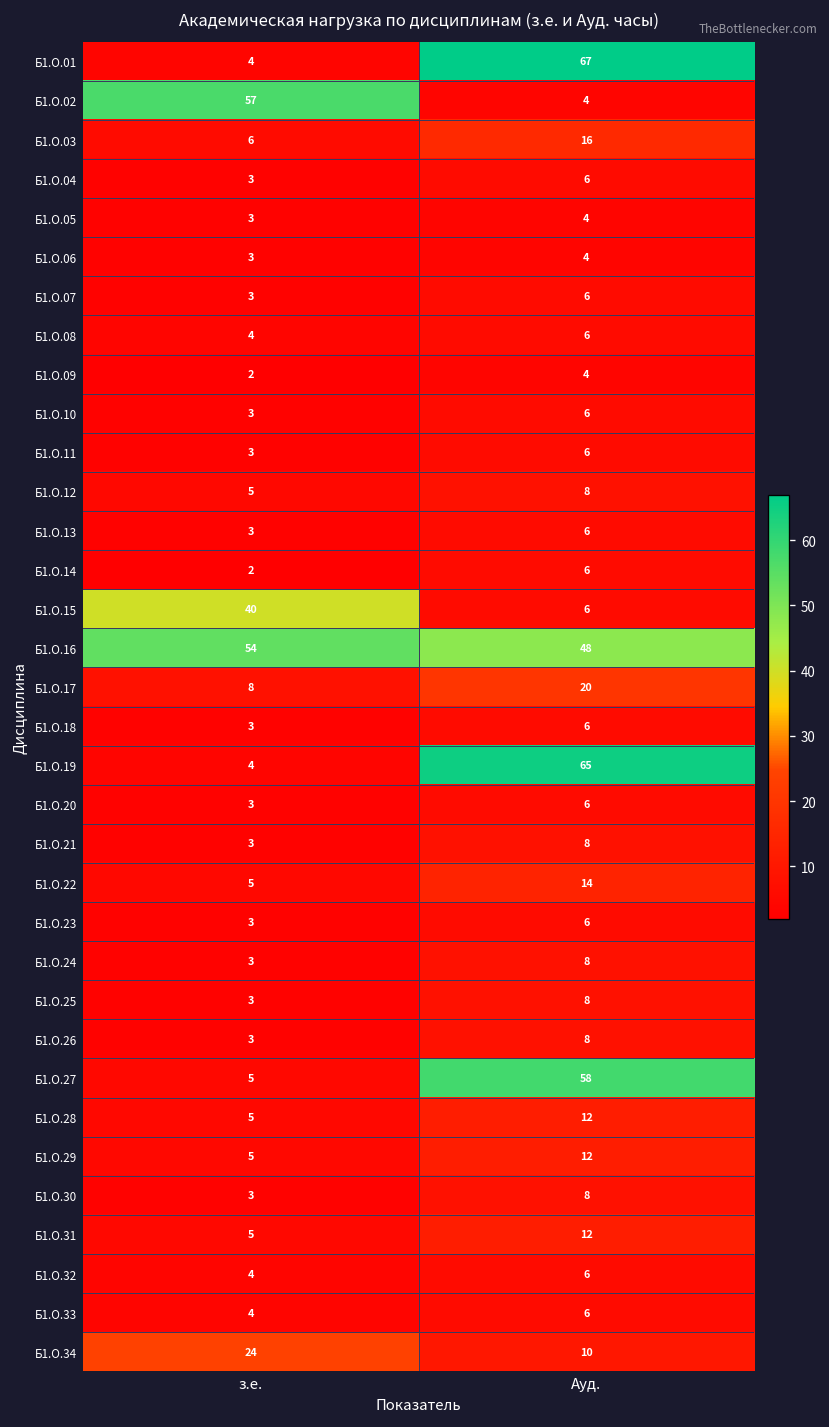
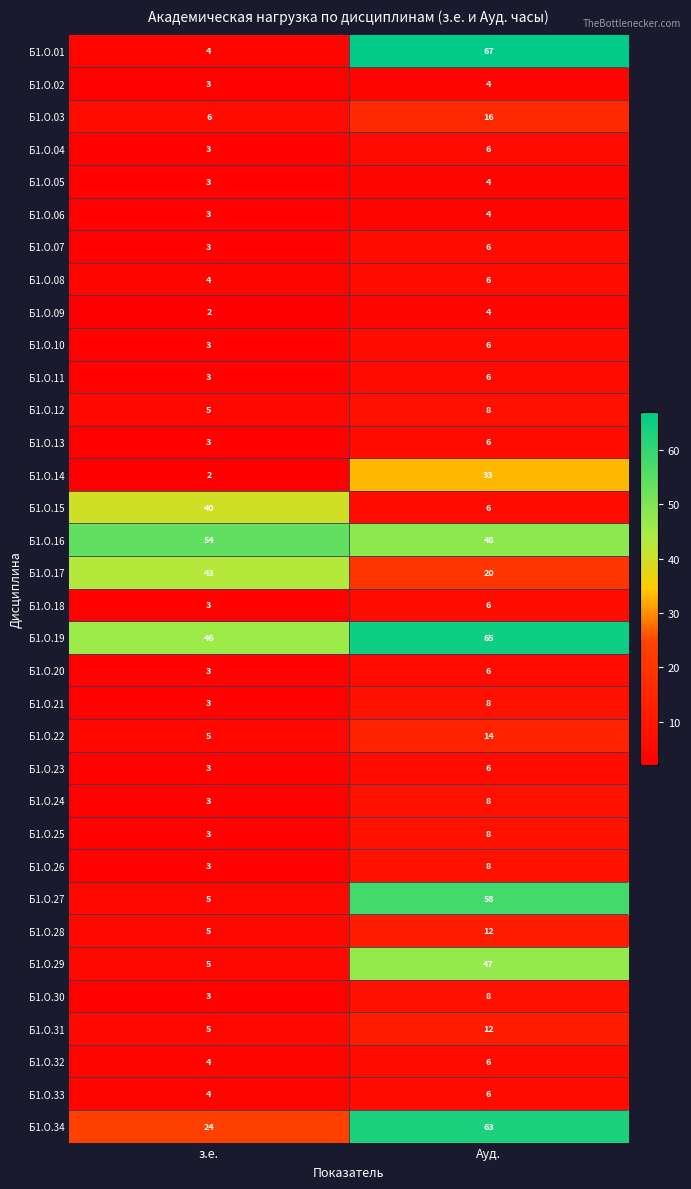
  {
    "Б1.О.01": {
      "з.е.": 4,
      "Ауд.": 67
    },
    "Б1.О.02": {
-     "з.е.": 57,
+     "з.е.": 3,
      "Ауд.": 4
    },
    "Б1.О.03": {
      "з.е.": 6,
      "Ауд.": 16
    },
    "Б1.О.04": {
      "з.е.": 3,
      "Ауд.": 6
    },
    "Б1.О.05": {
      "з.е.": 3,
      "Ауд.": 4
    },
    "Б1.О.06": {
      "з.е.": 3,
      "Ауд.": 4
    },
    "Б1.О.07": {
      "з.е.": 3,
      "Ауд.": 6
    },
    "Б1.О.08": {
      "з.е.": 4,
      "Ауд.": 6
    },
    "Б1.О.09": {
      "з.е.": 2,
      "Ауд.": 4
    },
    "Б1.О.10": {
      "з.е.": 3,
      "Ауд.": 6
    },
    "Б1.О.11": {
      "з.е.": 3,
      "Ауд.": 6
    },
    "Б1.О.12": {
      "з.е.": 5,
      "Ауд.": 8
    },
    "Б1.О.13": {
      "з.е.": 3,
      "Ауд.": 6
    },
    "Б1.О.14": {
      "з.е.": 2,
-     "Ауд.": 6
+     "Ауд.": 33
    },
    "Б1.О.15": {
      "з.е.": 40,
      "Ауд.": 6
    },
    "Б1.О.16": {
      "з.е.": 54,
      "Ауд.": 48
    },
    "Б1.О.17": {
-     "з.е.": 8,
+     "з.е.": 43,
      "Ауд.": 20
    },
    "Б1.О.18": {
      "з.е.": 3,
      "Ауд.": 6
    },
    "Б1.О.19": {
-     "з.е.": 4,
+     "з.е.": 46,
      "Ауд.": 65
    },
    "Б1.О.20": {
      "з.е.": 3,
      "Ауд.": 6
    },
    "Б1.О.21": {
      "з.е.": 3,
      "Ауд.": 8
    },
    "Б1.О.22": {
      "з.е.": 5,
      "Ауд.": 14
    },
    "Б1.О.23": {
      "з.е.": 3,
      "Ауд.": 6
    },
    "Б1.О.24": {
      "з.е.": 3,
      "Ауд.": 8
    },
    "Б1.О.25": {
      "з.е.": 3,
      "Ауд.": 8
    },
    "Б1.О.26": {
      "з.е.": 3,
      "Ауд.": 8
    },
    "Б1.О.27": {
      "з.е.": 5,
      "Ауд.": 58
    },
    "Б1.О.28": {
      "з.е.": 5,
      "Ауд.": 12
    },
    "Б1.О.29": {
      "з.е.": 5,
-     "Ауд.": 12
+     "Ауд.": 47
    },
    "Б1.О.30": {
      "з.е.": 3,
      "Ауд.": 8
    },
    "Б1.О.31": {
      "з.е.": 5,
      "Ауд.": 12
    },
    "Б1.О.32": {
      "з.е.": 4,
      "Ауд.": 6
    },
    "Б1.О.33": {
      "з.е.": 4,
      "Ауд.": 6
    },
    "Б1.О.34": {
      "з.е.": 24,
-     "Ауд.": 10
+     "Ауд.": 63
    }
  }
